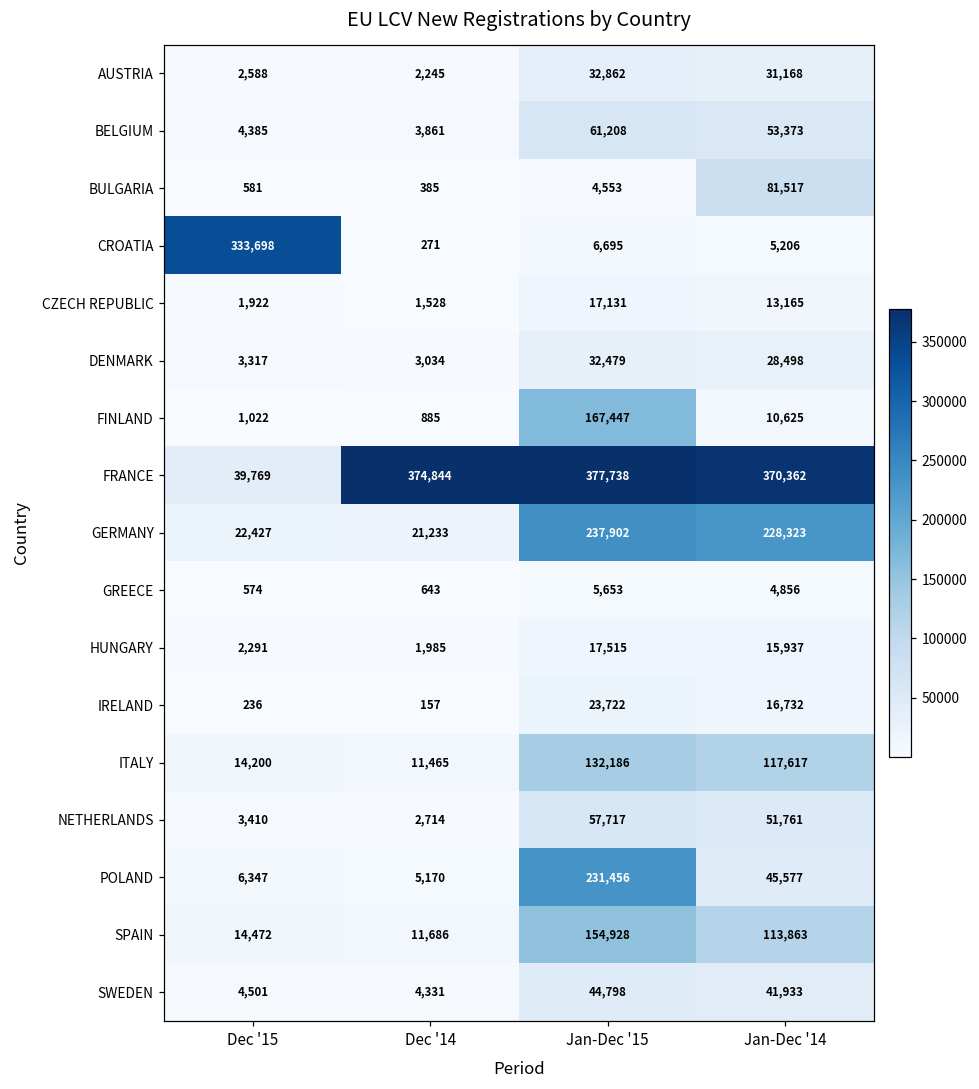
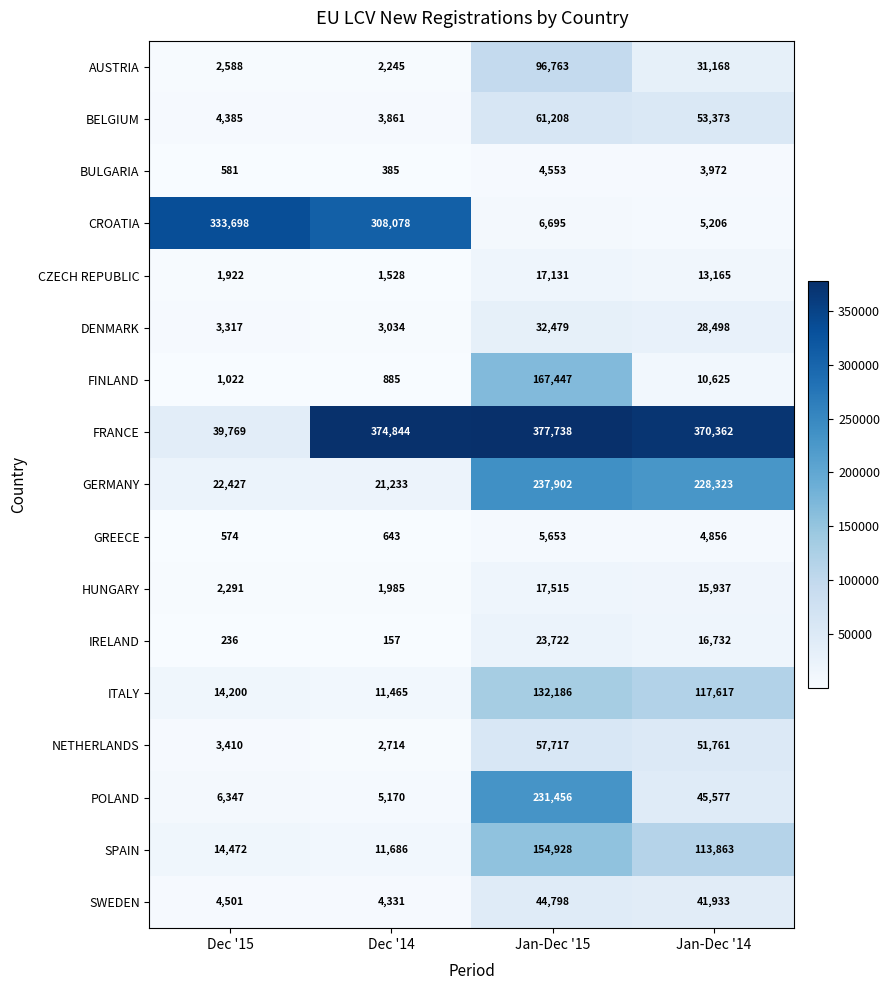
  {
    "AUSTRIA": {
      "Dec '15": "2,588",
      "Dec '14": "2,245",
-     "Jan-Dec '15": "32,862",
+     "Jan-Dec '15": "96,763",
      "Jan-Dec '14": "31,168"
    },
    "BELGIUM": {
      "Dec '15": "4,385",
      "Dec '14": "3,861",
      "Jan-Dec '15": "61,208",
      "Jan-Dec '14": "53,373"
    },
    "BULGARIA": {
      "Dec '15": "581",
      "Dec '14": "385",
      "Jan-Dec '15": "4,553",
-     "Jan-Dec '14": "81,517"
+     "Jan-Dec '14": "3,972"
    },
    "CROATIA": {
      "Dec '15": "333,698",
-     "Dec '14": "271",
+     "Dec '14": "308,078",
      "Jan-Dec '15": "6,695",
      "Jan-Dec '14": "5,206"
    },
    "CZECH REPUBLIC": {
      "Dec '15": "1,922",
      "Dec '14": "1,528",
      "Jan-Dec '15": "17,131",
      "Jan-Dec '14": "13,165"
    },
    "DENMARK": {
      "Dec '15": "3,317",
      "Dec '14": "3,034",
      "Jan-Dec '15": "32,479",
      "Jan-Dec '14": "28,498"
    },
    "FINLAND": {
      "Dec '15": "1,022",
      "Dec '14": "885",
      "Jan-Dec '15": "167,447",
      "Jan-Dec '14": "10,625"
    },
    "FRANCE": {
      "Dec '15": "39,769",
      "Dec '14": "374,844",
      "Jan-Dec '15": "377,738",
      "Jan-Dec '14": "370,362"
    },
    "GERMANY": {
      "Dec '15": "22,427",
      "Dec '14": "21,233",
      "Jan-Dec '15": "237,902",
      "Jan-Dec '14": "228,323"
    },
    "GREECE": {
      "Dec '15": "574",
      "Dec '14": "643",
      "Jan-Dec '15": "5,653",
      "Jan-Dec '14": "4,856"
    },
    "HUNGARY": {
      "Dec '15": "2,291",
      "Dec '14": "1,985",
      "Jan-Dec '15": "17,515",
      "Jan-Dec '14": "15,937"
    },
    "IRELAND": {
      "Dec '15": "236",
      "Dec '14": "157",
      "Jan-Dec '15": "23,722",
      "Jan-Dec '14": "16,732"
    },
    "ITALY": {
      "Dec '15": "14,200",
      "Dec '14": "11,465",
      "Jan-Dec '15": "132,186",
      "Jan-Dec '14": "117,617"
    },
    "NETHERLANDS": {
      "Dec '15": "3,410",
      "Dec '14": "2,714",
      "Jan-Dec '15": "57,717",
      "Jan-Dec '14": "51,761"
    },
    "POLAND": {
      "Dec '15": "6,347",
      "Dec '14": "5,170",
      "Jan-Dec '15": "231,456",
      "Jan-Dec '14": "45,577"
    },
    "SPAIN": {
      "Dec '15": "14,472",
      "Dec '14": "11,686",
      "Jan-Dec '15": "154,928",
      "Jan-Dec '14": "113,863"
    },
    "SWEDEN": {
      "Dec '15": "4,501",
      "Dec '14": "4,331",
      "Jan-Dec '15": "44,798",
      "Jan-Dec '14": "41,933"
    }
  }
